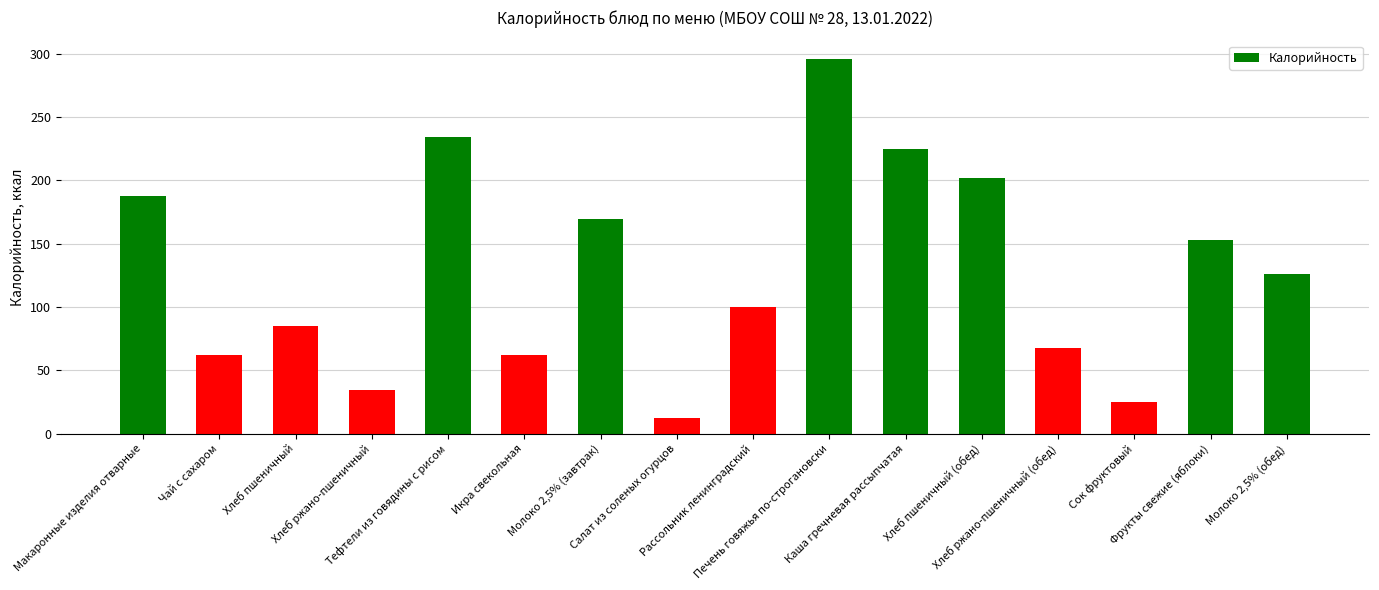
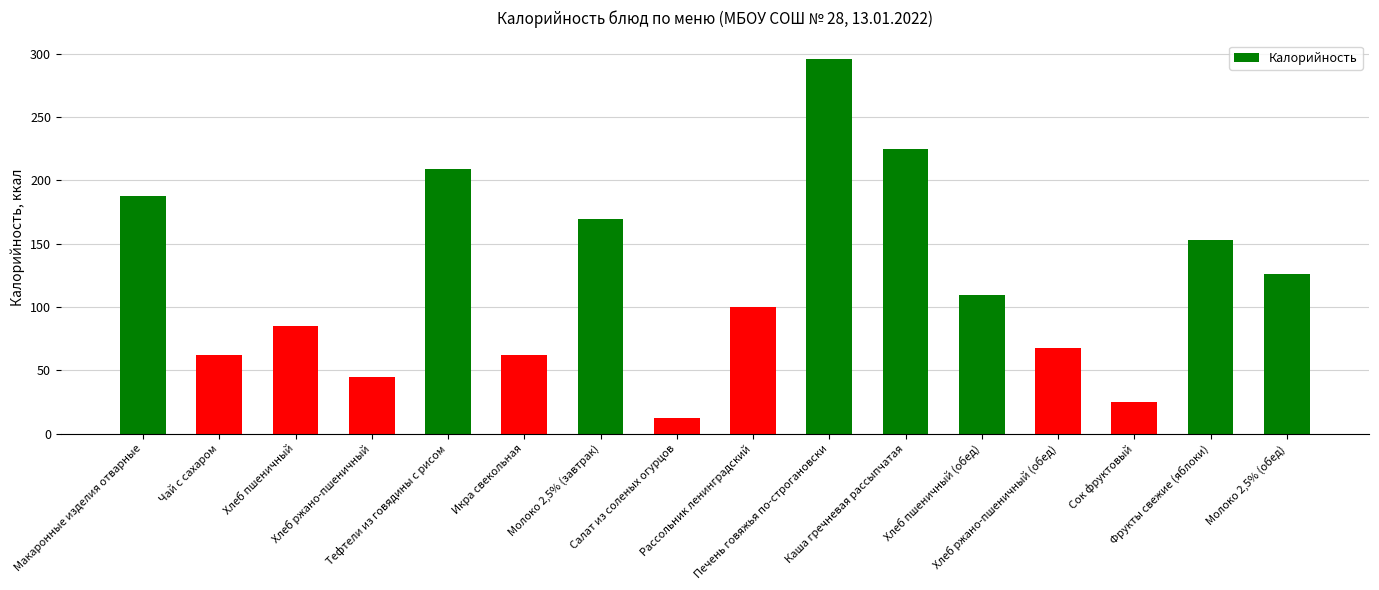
  {
    "Макаронные изделия отварные": 188,
    "Чай с сахаром": 62,
    "Хлеб пшеничный": 85,
-   "Хлеб ржано-пшеничный": 35,
-   "Тефтели из говядины с рисом": 235,
+   "Хлеб ржано-пшеничный": 45,
+   "Тефтели из говядины с рисом": 209,
    "Икра свекольная": 62,
    "Молоко 2,5% (завтрак)": 170,
    "Салат из соленых огурцов": 13,
    "Рассольник ленинградский": 100,
    "Печень говяжья по-строгановски": 296,
    "Каша гречневая рассыпчатая": 225,
-   "Хлеб пшеничный (обед)": 202,
+   "Хлеб пшеничный (обед)": 109,
    "Хлеб ржано-пшеничный (обед)": 68,
    "Сок фруктовый": 25,
    "Фрукты свежие (яблоки)": 153,
    "Молоко 2,5% (обед)": 126
  }
